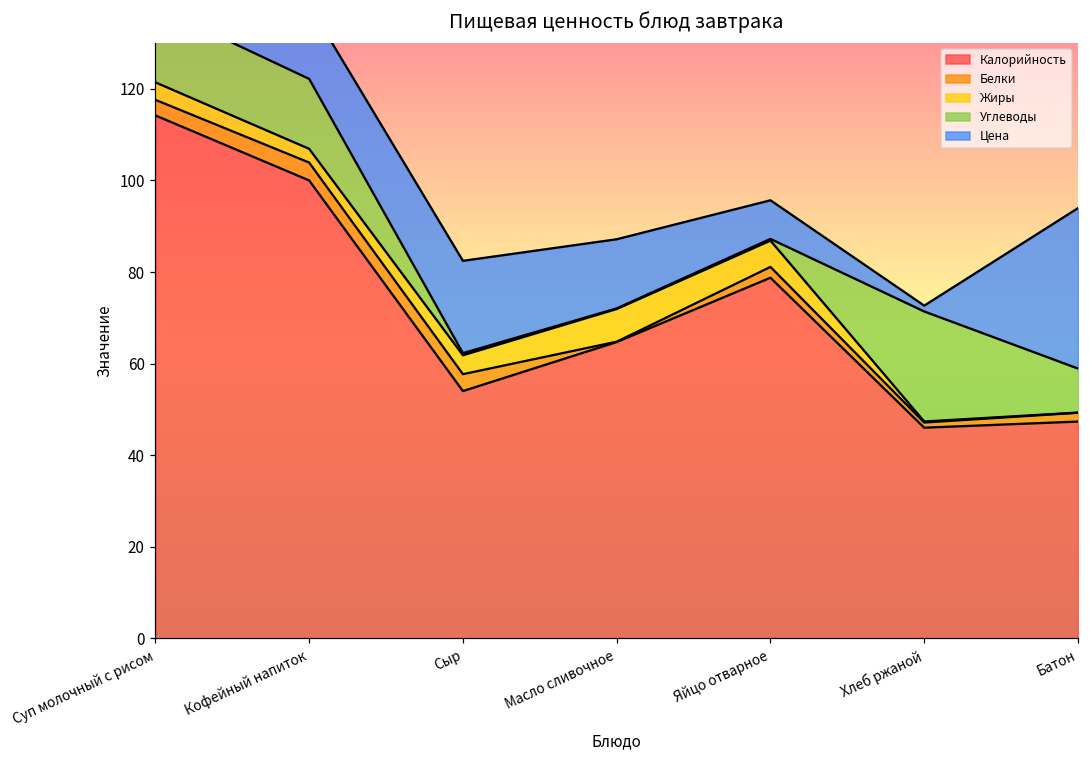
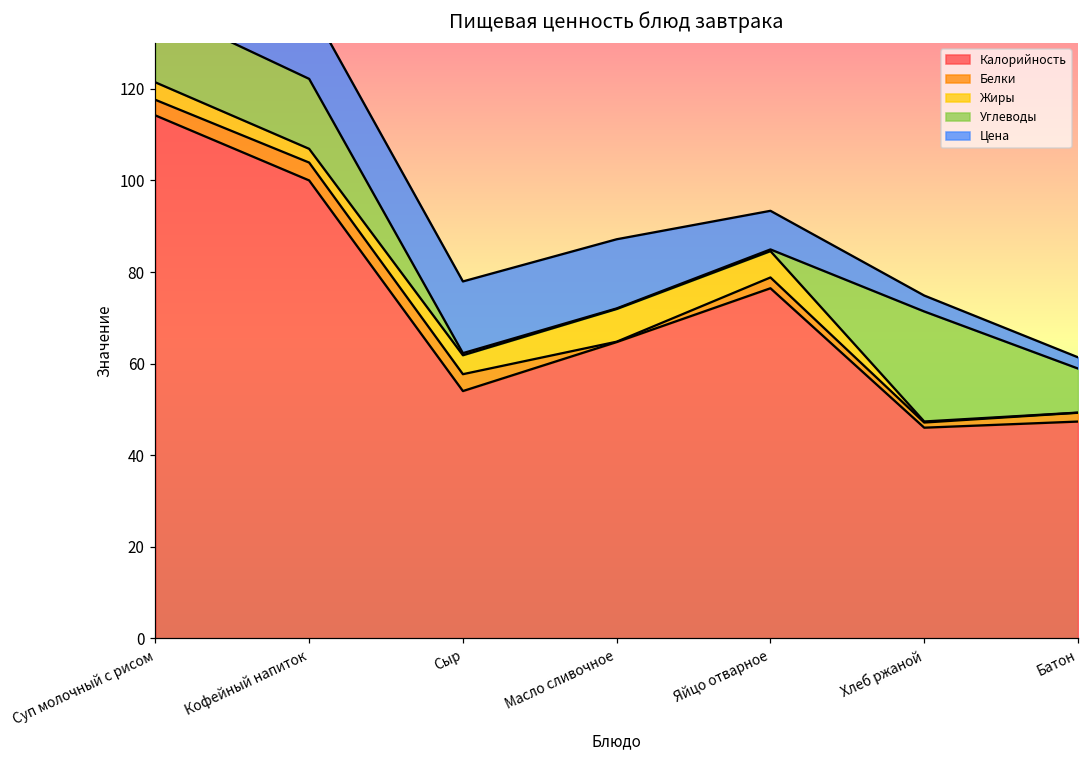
  {
    "Калорийность": {
      "Суп молочный с рисом": 114,
      "Кофейный напиток": 100,
      "Сыр": 54,
-     "Яйцо отварное": 79,
+     "Яйцо отварное": 76,
      "Хлеб ржаной": 46,
      "Батон": 47
    },
    "Белки": {
      "Суп молочный с рисом": 3,
      "Кофейный напиток": 4,
      "Сыр": 4,
      "Яйцо отварное": 2
    },
    "Жиры": {
      "Суп молочный с рисом": 4,
      "Кофейный напиток": 3
    },
    "Углеводы": {
      "Кофейный напиток": 15,
      "Хлеб ржаной": 24,
      "Батон": 10
    },
    "Цена": {
-     "Сыр": 20,
+     "Сыр": 16,
      "Масло сливочное": 15,
      "Яйцо отварное": 8,
-     "Хлеб ржаной": 1,
-     "Батон": 35
+     "Хлеб ржаной": 3,
+     "Батон": 2
    }
  }
